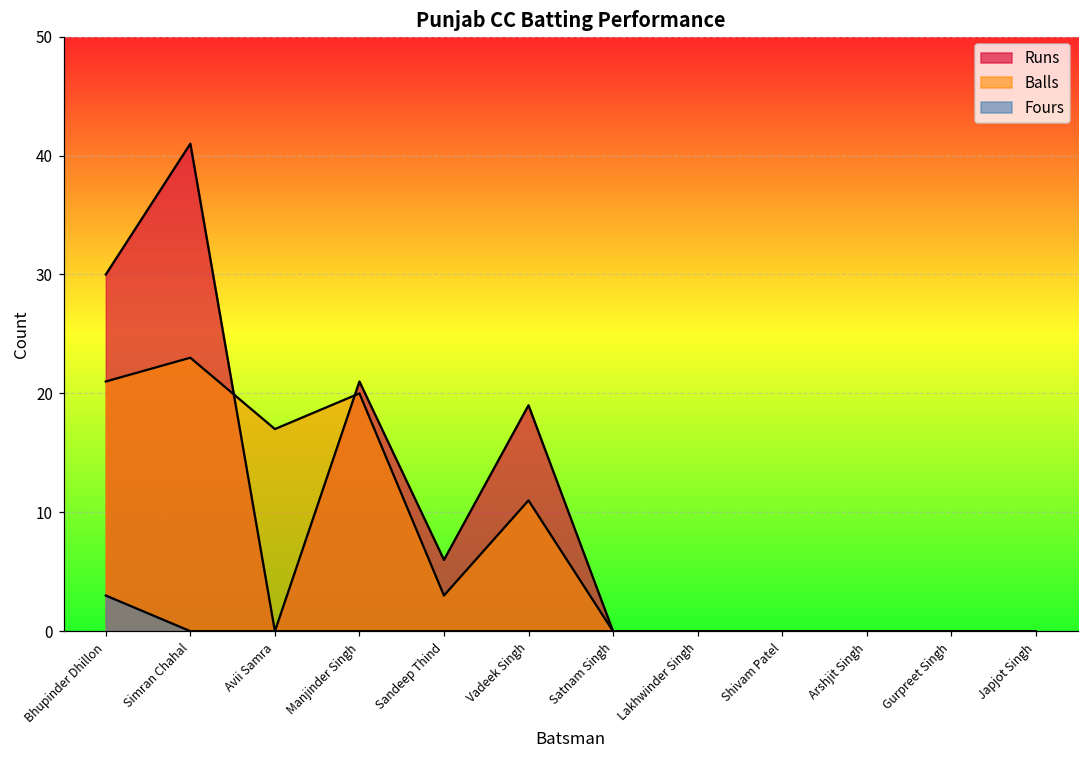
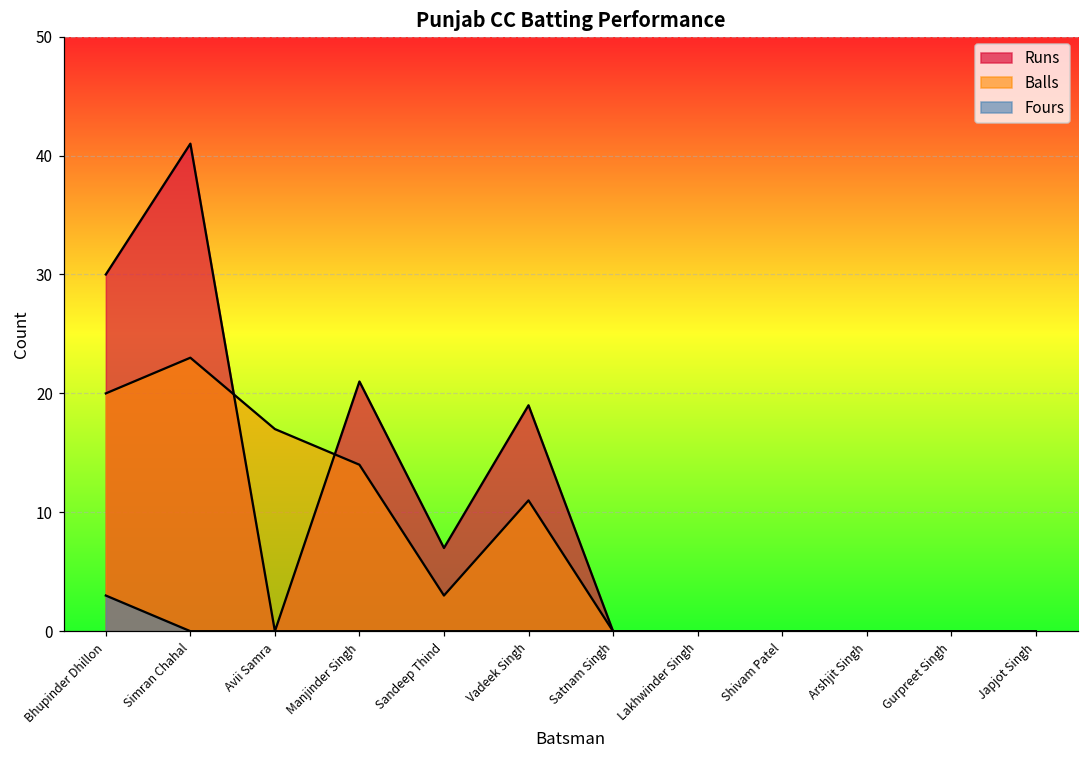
  {
    "Runs": {
      "Bhupinder Dhillon": 30,
      "Simran Chahal": 41,
      "Manjinder Singh": 21,
-     "Sandeep Thind": 6,
+     "Sandeep Thind": 7,
      "Vadeek Singh": 19
    },
    "Balls": {
-     "Bhupinder Dhillon": 21,
+     "Bhupinder Dhillon": 20,
      "Simran Chahal": 23,
      "Avii Samra": 17,
-     "Manjinder Singh": 20,
+     "Manjinder Singh": 14,
      "Sandeep Thind": 3,
      "Vadeek Singh": 11
    },
    "Fours": {
      "Bhupinder Dhillon": 3,
      "Simran Chahal": 0,
      "Manjinder Singh": 0,
      "Sandeep Thind": 0,
      "Vadeek Singh": 0
    }
  }
